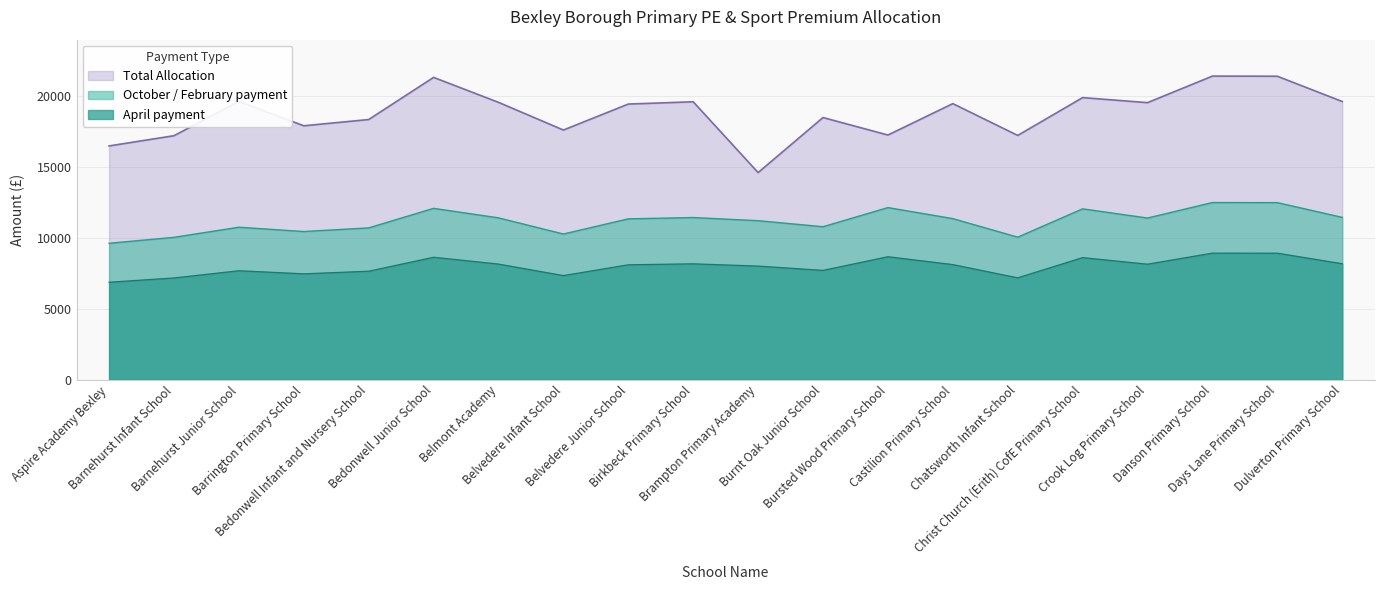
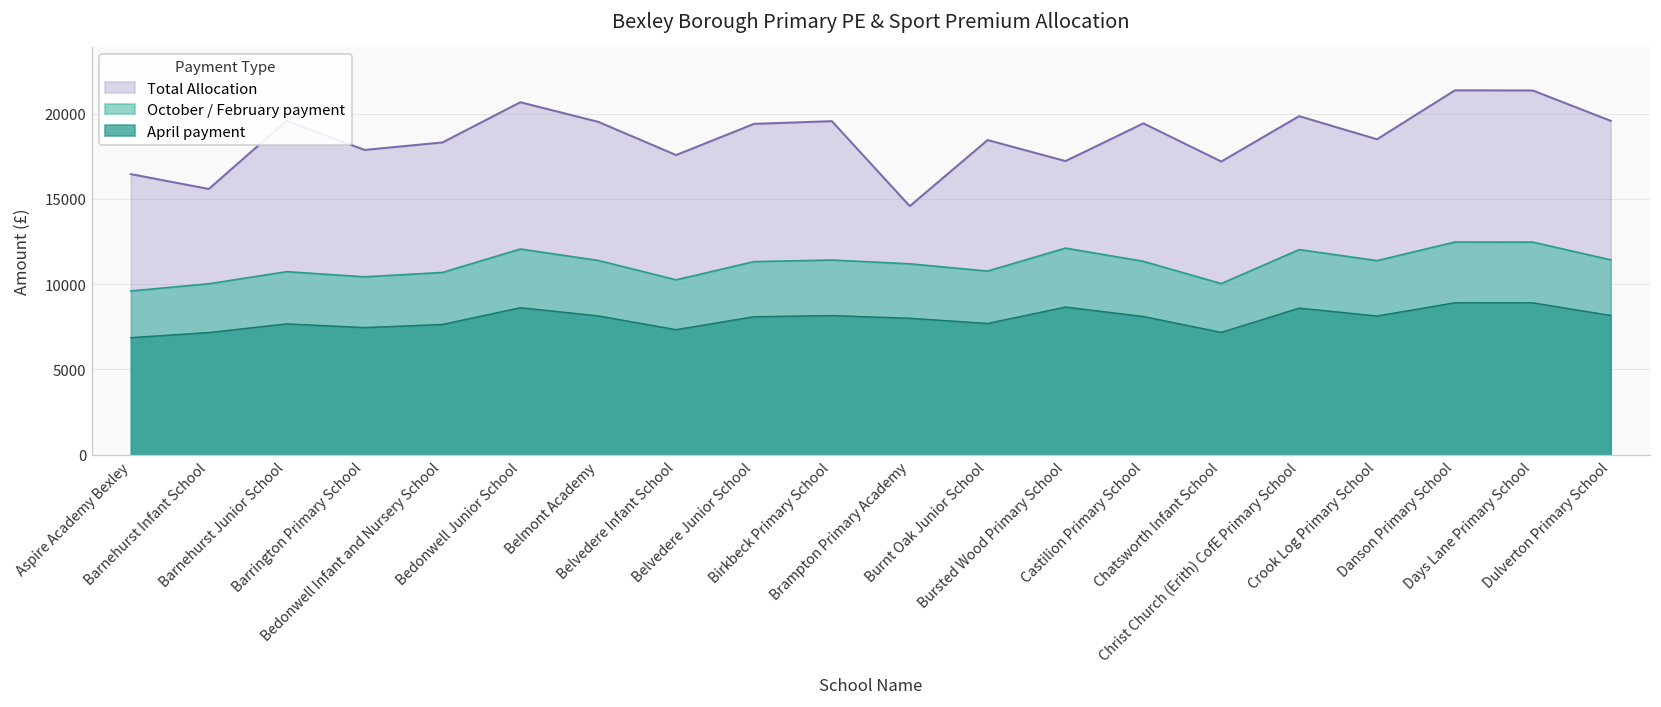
  {
    "Total Allocation": {
      "Aspire Academy Bexley": 16500,
-     "Barnehurst Infant School": 17200,
+     "Barnehurst Infant School": 15600,
      "Barrington Primary School": 17900,
      "Bedonwell Infant and Nursery School": 18300,
-     "Bedonwell Junior School": 21300,
+     "Bedonwell Junior School": 20700,
      "Belmont Academy": 19500,
      "Belvedere Infant School": 17600,
      "Belvedere Junior School": 19400,
      "Birkbeck Primary School": 19600,
      "Brampton Primary Academy": 14600,
      "Burnt Oak Junior School": 18500,
      "Bursted Wood Primary School": 17200,
      "Castilion Primary School": 19400,
      "Chatsworth Infant School": 17200,
      "Christ Church (Erith) CofE Primary School": 19900,
-     "Crook Log Primary School": 19500,
+     "Crook Log Primary School": 18500,
      "Danson Primary School": 21400,
      "Days Lane Primary School": 21400,
      "Dulverton Primary School": 19600
    }
  }
